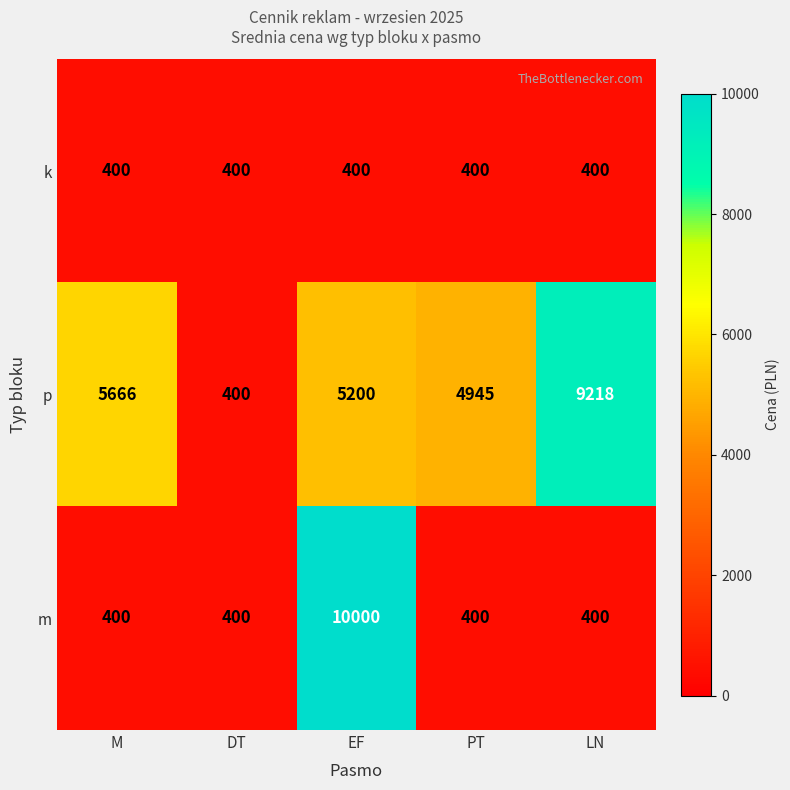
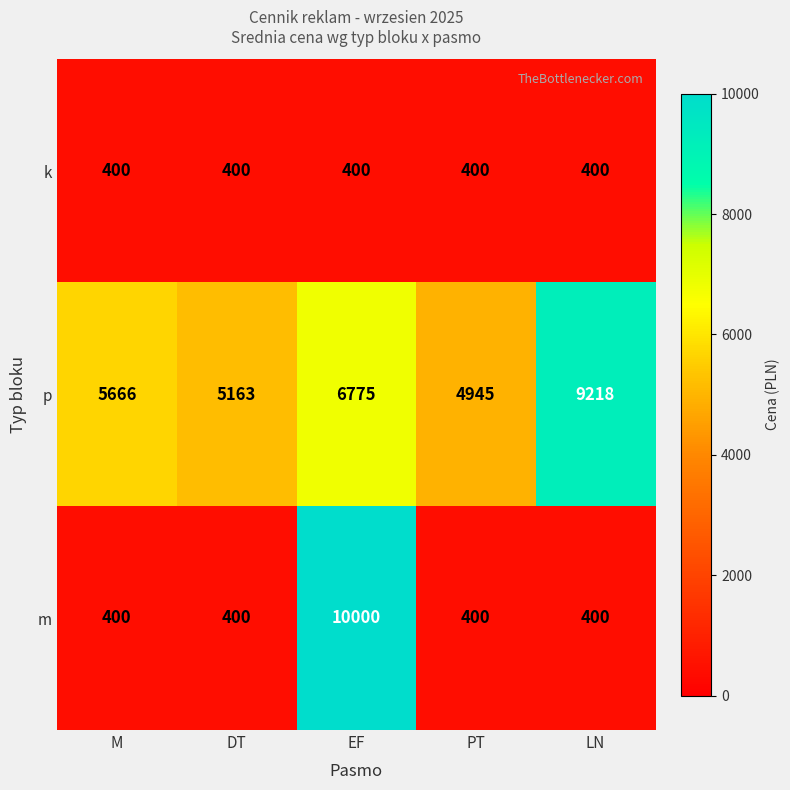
  {
    "k": {
      "M": 400,
      "DT": 400,
      "EF": 400,
      "PT": 400
    },
    "p": {
      "M": 5666,
-     "DT": 400,
-     "EF": 5200,
+     "DT": 5163,
+     "EF": 6775,
      "PT": 4945,
      "LN": 9218
    },
    "m": {
      "M": 400,
      "DT": 400,
      "EF": 10000,
      "PT": 400,
      "LN": 400
    }
  }
